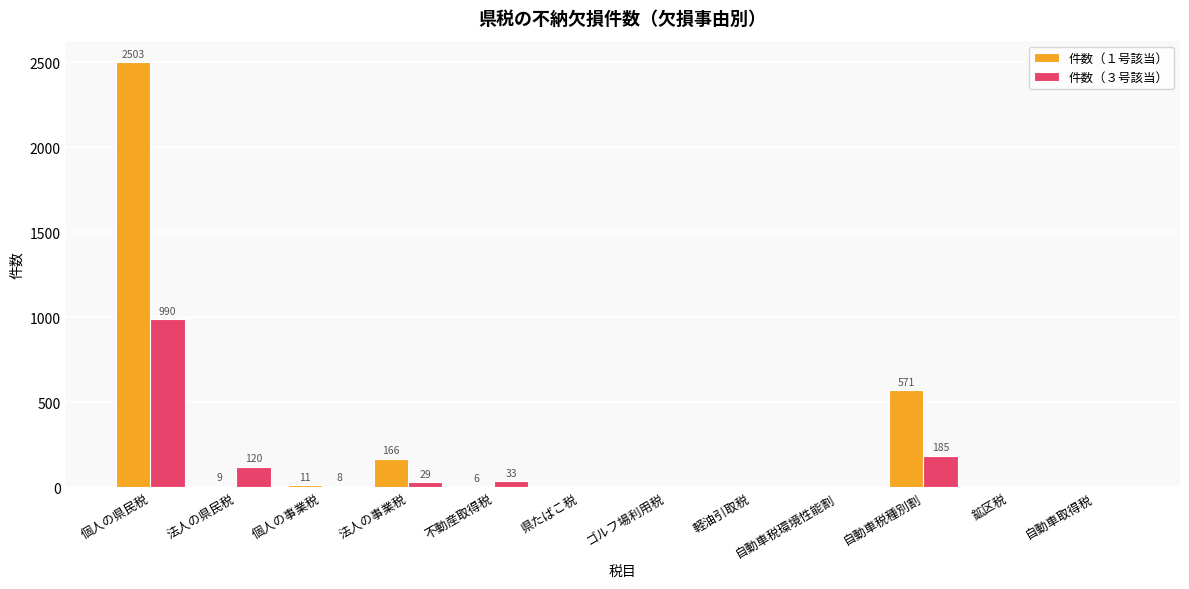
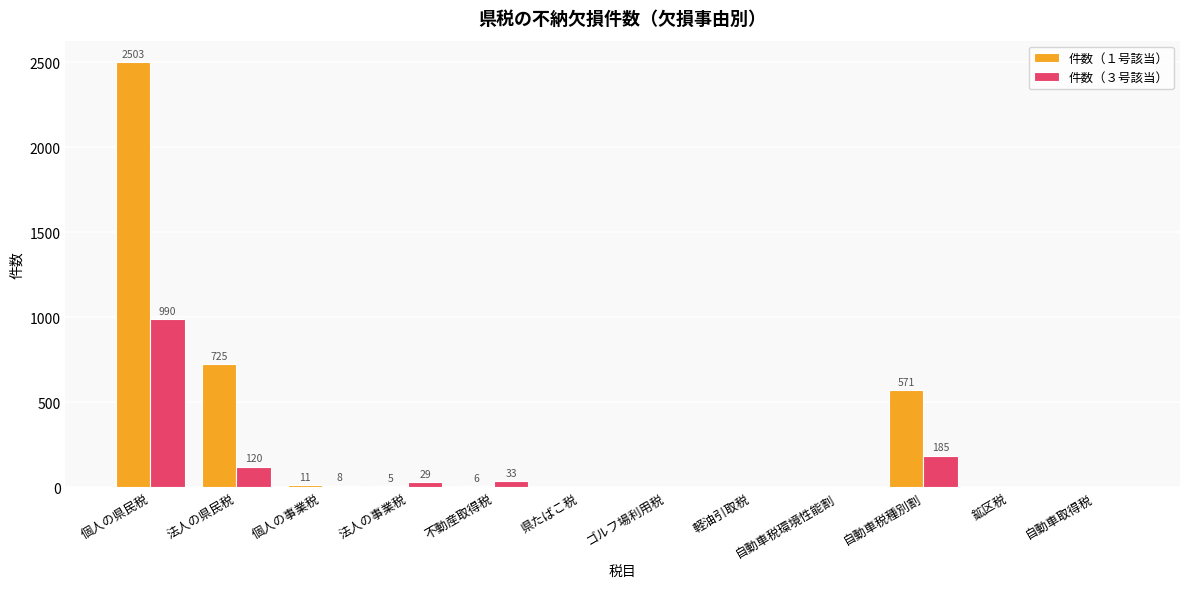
  {
    "件数（１号該当）": {
      "個人の県民税": 2503,
-     "法人の県民税": 9,
+     "法人の県民税": 725,
      "個人の事業税": 11,
-     "法人の事業税": 166,
+     "法人の事業税": 5,
      "不動産取得税": 6,
      "自動車税種別割": 571
    },
    "件数（３号該当）": {
      "個人の県民税": 990,
      "法人の県民税": 120,
      "個人の事業税": 8,
      "法人の事業税": 29,
      "不動産取得税": 33,
      "自動車税種別割": 185
    }
  }
